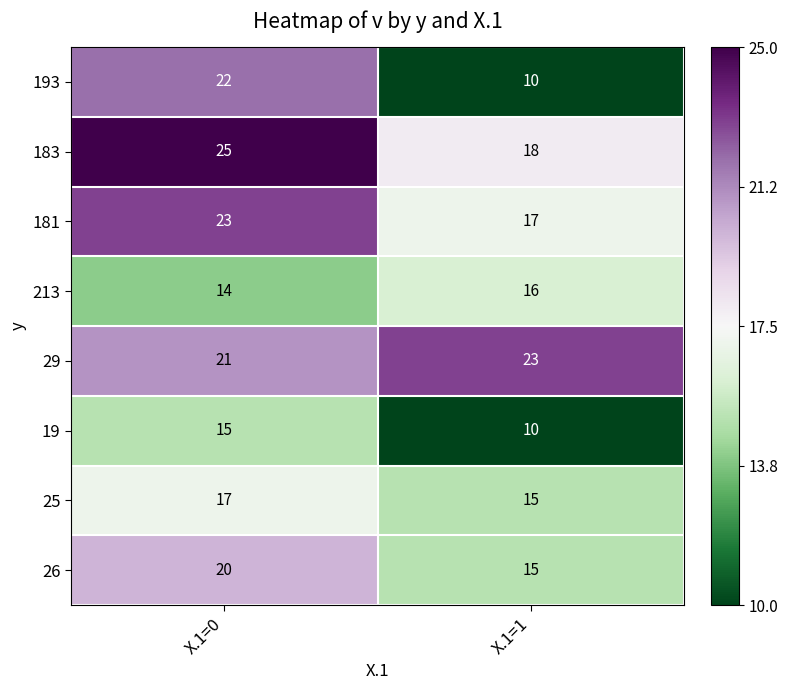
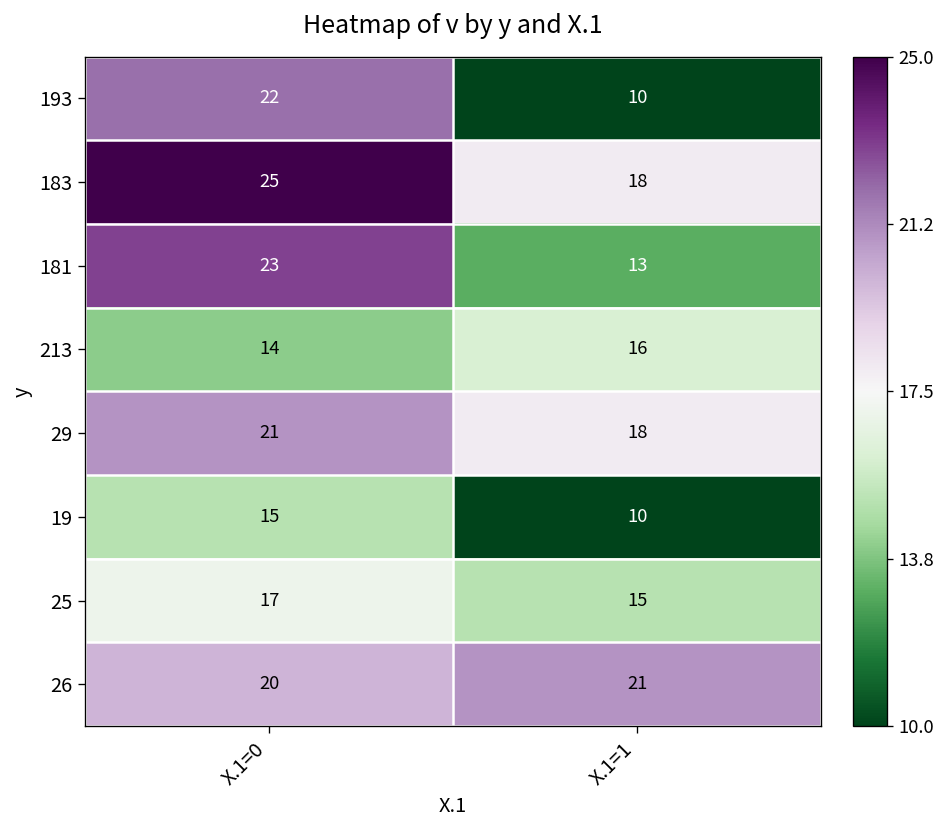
  {
    "193": {
      "X.1=0": 22,
      "X.1=1": 10
    },
    "183": {
      "X.1=0": 25,
      "X.1=1": 18
    },
    "181": {
      "X.1=0": 23,
-     "X.1=1": 17
+     "X.1=1": 13
    },
    "213": {
      "X.1=0": 14,
      "X.1=1": 16
    },
    "29": {
      "X.1=0": 21,
-     "X.1=1": 23
+     "X.1=1": 18
    },
    "19": {
      "X.1=0": 15,
      "X.1=1": 10
    },
    "25": {
      "X.1=0": 17,
      "X.1=1": 15
    },
    "26": {
      "X.1=0": 20,
-     "X.1=1": 15
+     "X.1=1": 21
    }
  }
